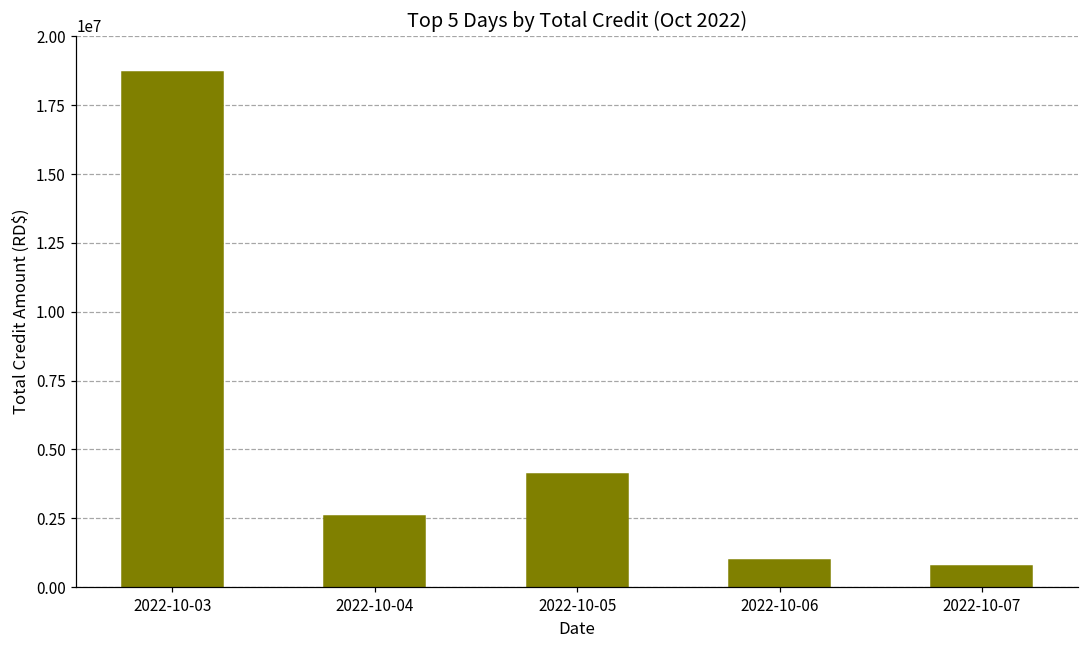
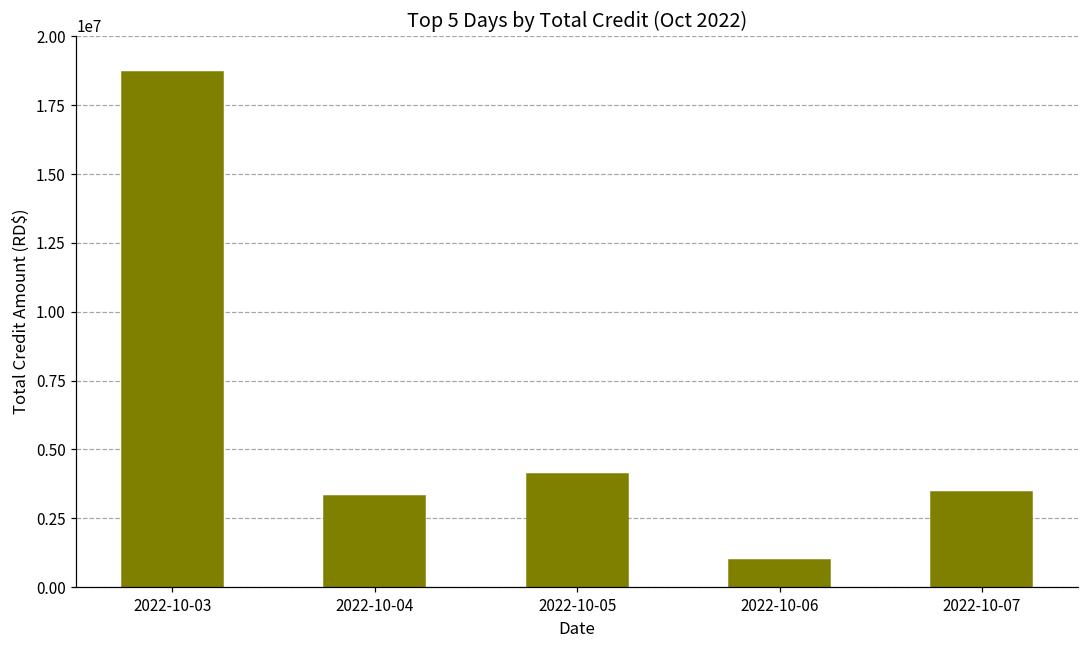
  {
    "2022-10-03": 18700000,
-   "2022-10-04": 2600000,
+   "2022-10-04": 3300000,
    "2022-10-05": 4100000,
    "2022-10-06": 1000000,
-   "2022-10-07": 800000
+   "2022-10-07": 3500000
  }
